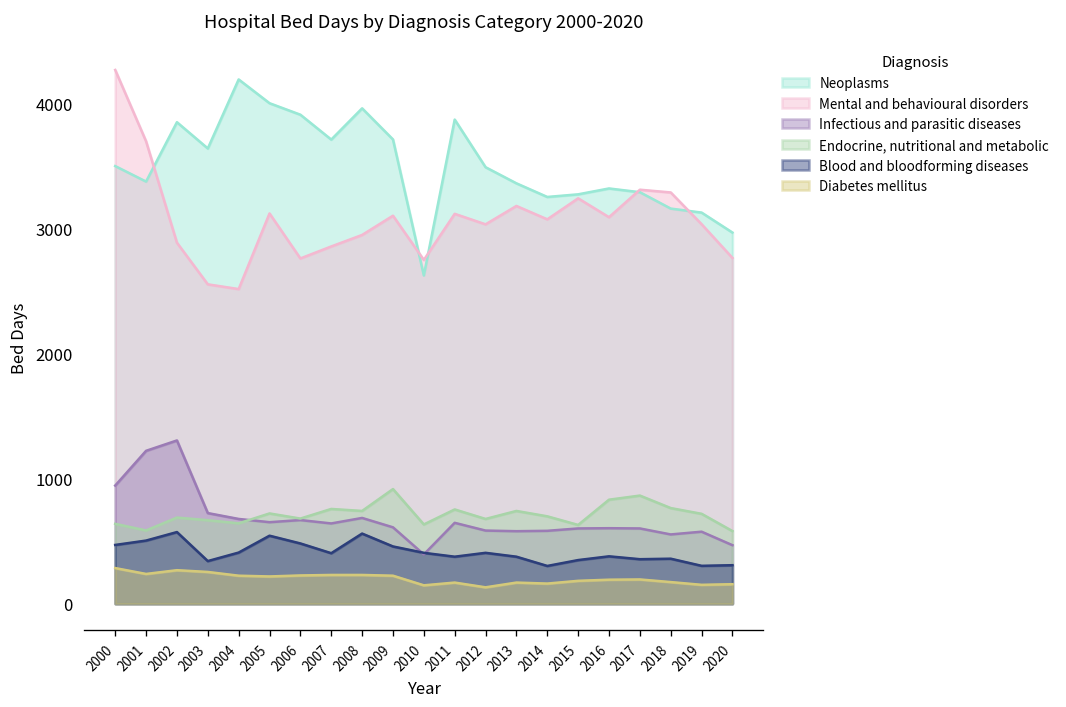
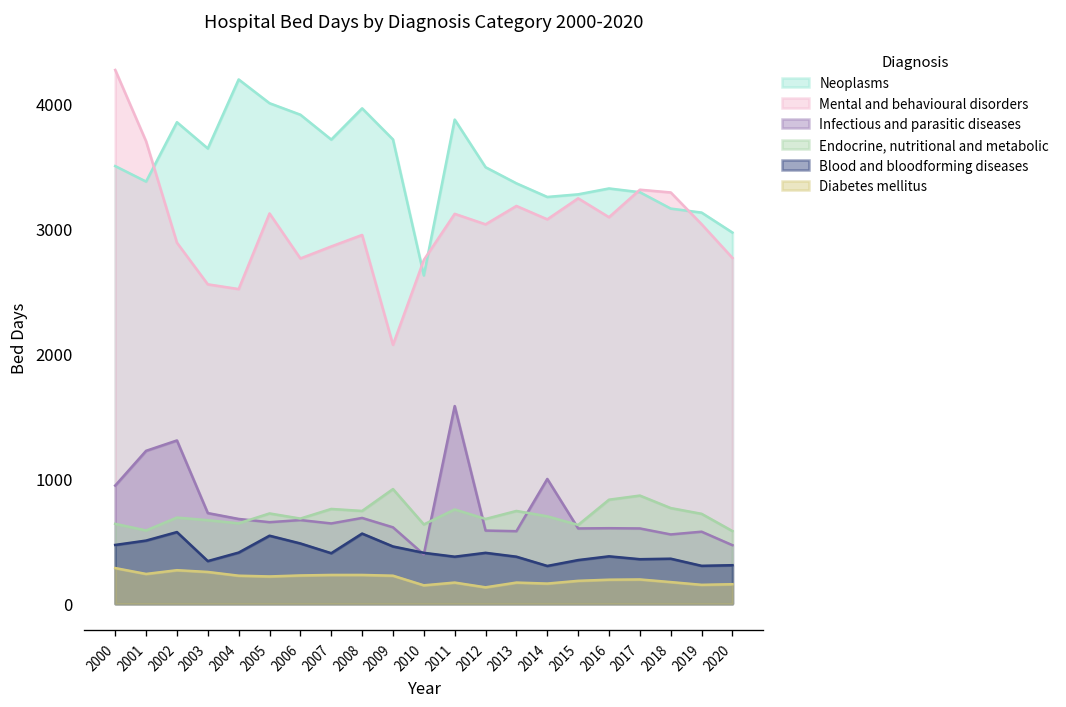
  {
    "Mental and behavioural disorders": {
      "2000": 4270,
      "2001": 3700,
      "2002": 2890,
      "2003": 2560,
      "2004": 2520,
      "2005": 3120,
      "2006": 2760,
      "2007": 2860,
      "2008": 2950,
-     "2009": 3100,
+     "2009": 2070,
      "2010": 2750,
      "2011": 3120,
      "2012": 3040,
      "2013": 3180,
      "2014": 3080,
      "2015": 3240,
      "2016": 3090,
      "2018": 3290,
      "2019": 3040,
      "2020": 2770
    },
    "Infectious and parasitic diseases": {
      "2000": 950,
      "2001": 1220,
      "2002": 1310,
      "2003": 730,
      "2004": 680,
      "2005": 650,
      "2007": 640,
      "2008": 690,
      "2009": 610,
-     "2011": 650,
+     "2011": 1580,
      "2012": 590,
      "2013": 580,
-     "2014": 580,
+     "2014": 1000,
      "2015": 600,
      "2016": 600,
      "2017": 600,
      "2018": 550,
      "2019": 580,
      "2020": 470
    },
    "Blood and bloodforming diseases": {
      "2000": 470,
      "2001": 510,
      "2002": 570,
      "2003": 340,
      "2004": 410,
      "2005": 540,
      "2006": 480,
      "2007": 400,
      "2008": 560,
      "2009": 460,
      "2011": 380,
      "2012": 410,
      "2013": 380,
      "2014": 300,
      "2015": 350,
      "2016": 380,
      "2017": 360,
      "2018": 360,
      "2019": 300,
      "2020": 310
    }
  }
